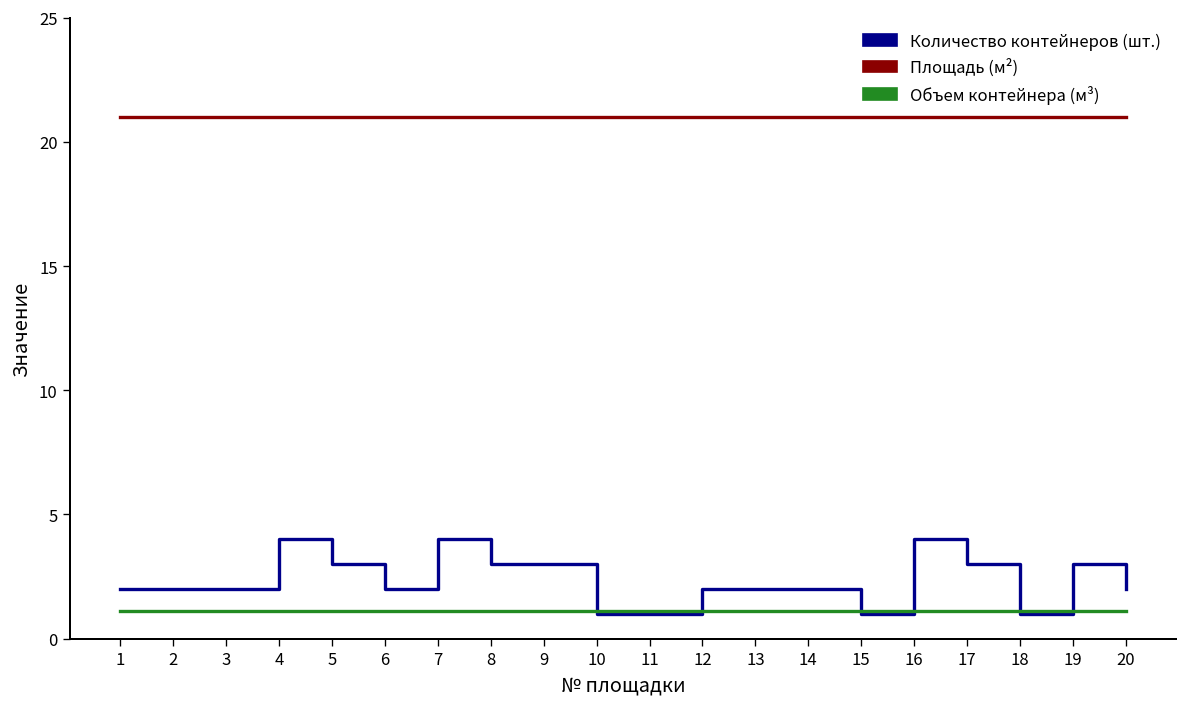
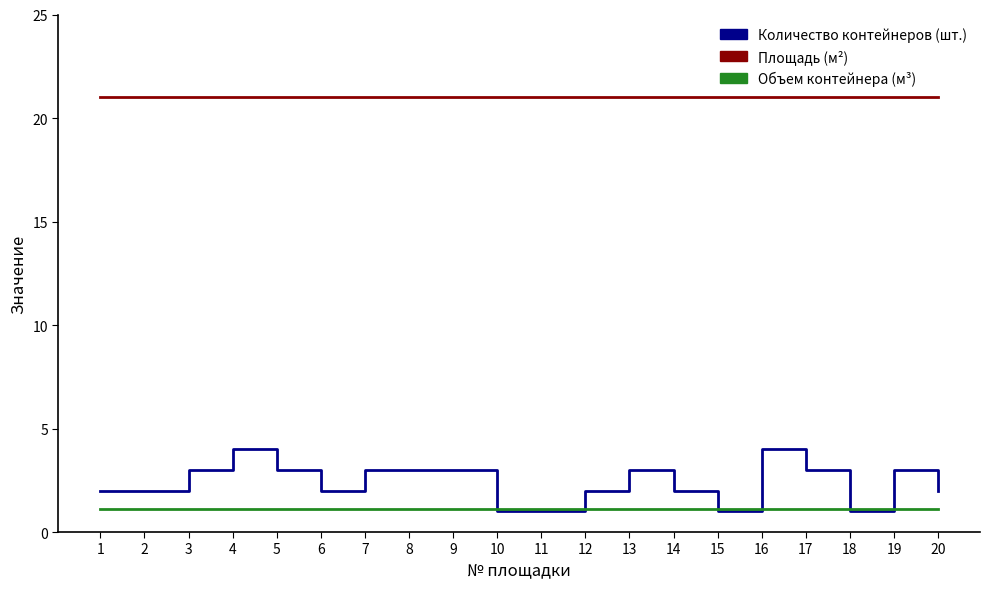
  {
    "Количество контейнеров (шт.)": {
      "1": 2,
      "2": 2,
-     "3": 2,
+     "3": 3,
      "4": 4,
      "5": 3,
      "6": 2,
-     "7": 4,
+     "7": 3,
      "8": 3,
      "9": 3,
      "12": 2,
-     "13": 2,
+     "13": 3,
      "14": 2,
      "16": 4,
      "17": 3,
      "19": 3,
      "20": 2
    },
    "Площадь (м²)": {
      "1": 21,
      "2": 21,
      "3": 21,
      "4": 21,
      "5": 21,
      "6": 21,
      "7": 21,
      "8": 21,
      "9": 21,
      "10": 21,
      "11": 21,
      "12": 21,
      "13": 21,
      "14": 21,
      "15": 21,
      "16": 21,
      "17": 21,
      "18": 21,
      "19": 21,
      "20": 21
    },
    "Объем контейнера (м³)": {
      "1": 1,
      "2": 1,
      "3": 1,
      "4": 1,
      "5": 1,
      "6": 1,
      "7": 1,
      "8": 1,
      "9": 1,
      "12": 1,
      "13": 1,
      "14": 1,
      "16": 1,
      "17": 1,
      "19": 1,
      "20": 1
    }
  }
